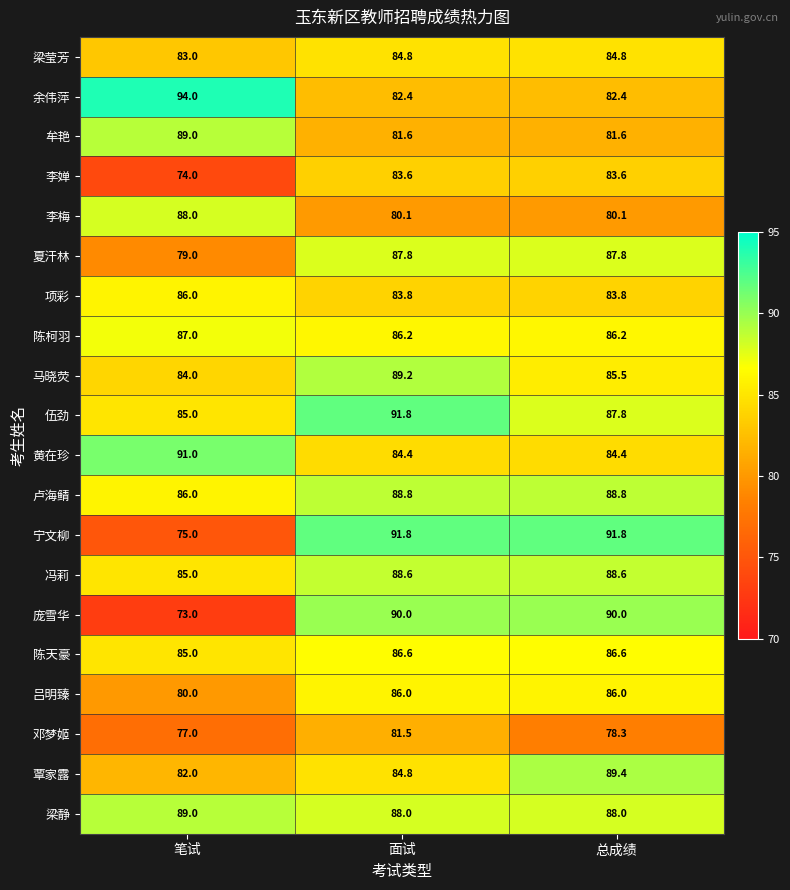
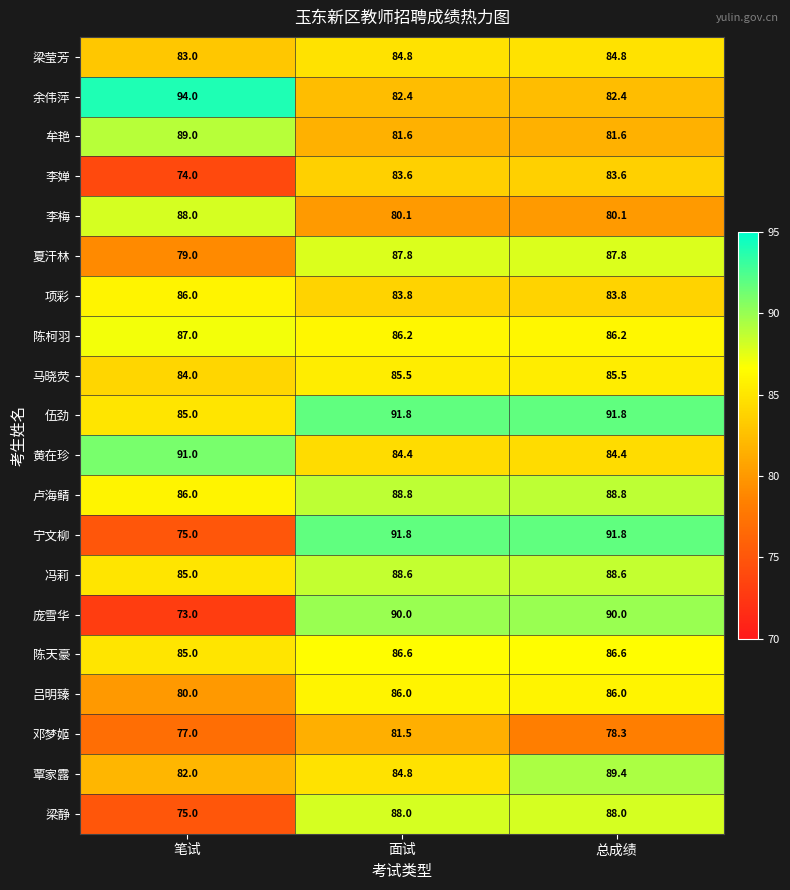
  {
    "马晓荧": {
-     "面试": 89.2
+     "面试": 85.5
    },
    "伍劲": {
-     "总成绩": 87.8
+     "总成绩": 91.8
    },
    "梁静": {
-     "笔试": 89.0
+     "笔试": 75.0
    }
  }
